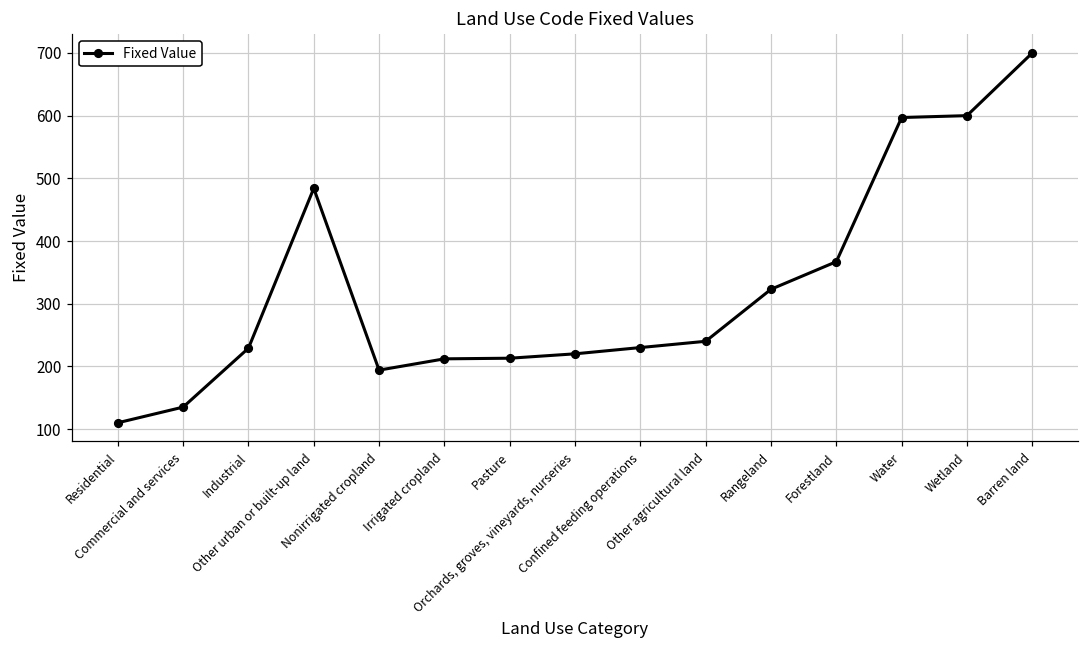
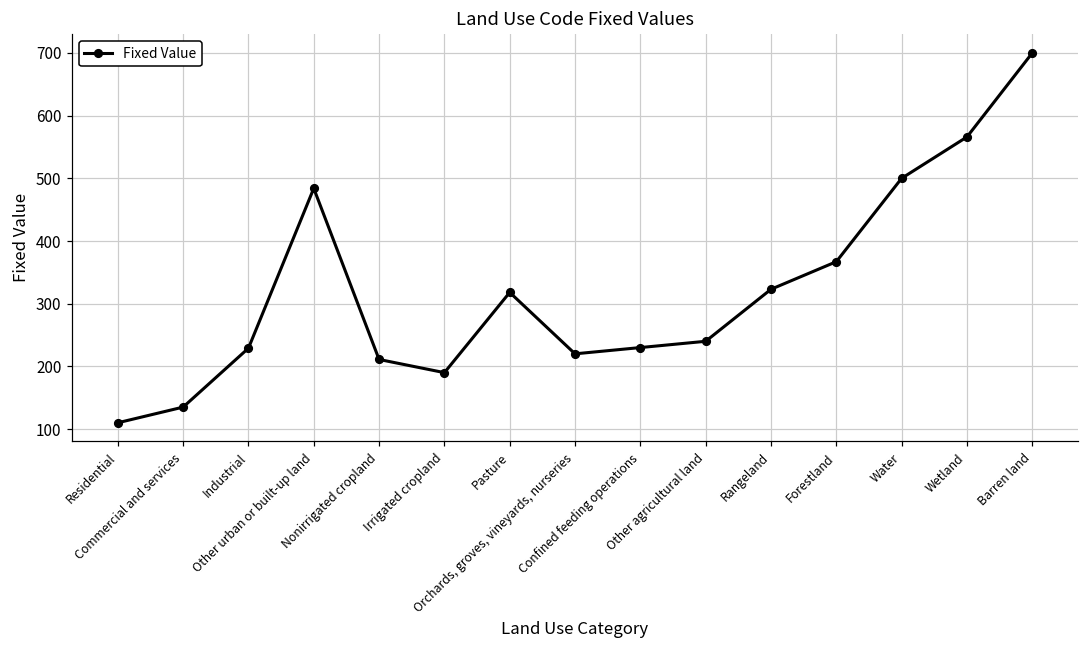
  {
    "Residential": 110,
    "Commercial and services": 140,
    "Industrial": 230,
    "Other urban or built-up land": 480,
-   "Nonirrigated cropland": 190,
-   "Irrigated cropland": 210,
-   "Pasture": 210,
+   "Nonirrigated cropland": 210,
+   "Irrigated cropland": 190,
+   "Pasture": 320,
    "Orchards, groves, vineyards, nurseries": 220,
    "Confined feeding operations": 230,
    "Other agricultural land": 240,
    "Rangeland": 320,
    "Forestland": 370,
-   "Water": 600,
-   "Wetland": 600,
+   "Water": 500,
+   "Wetland": 570,
    "Barren land": 700
  }
